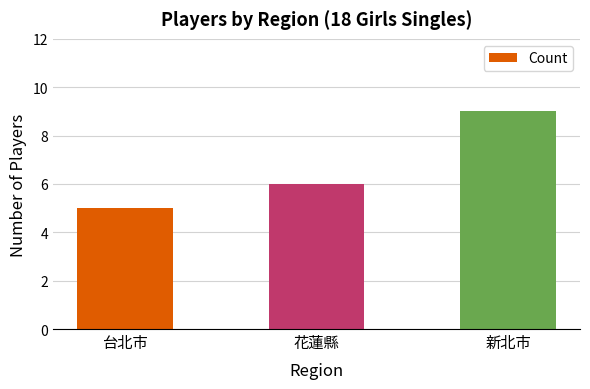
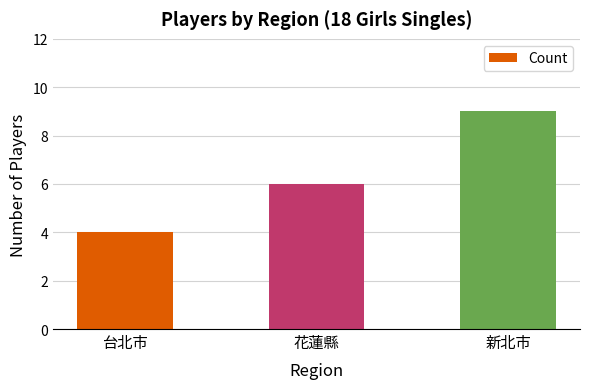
  {
-   "台北市": 5,
+   "台北市": 4,
    "花蓮縣": 6,
    "新北市": 9
  }
